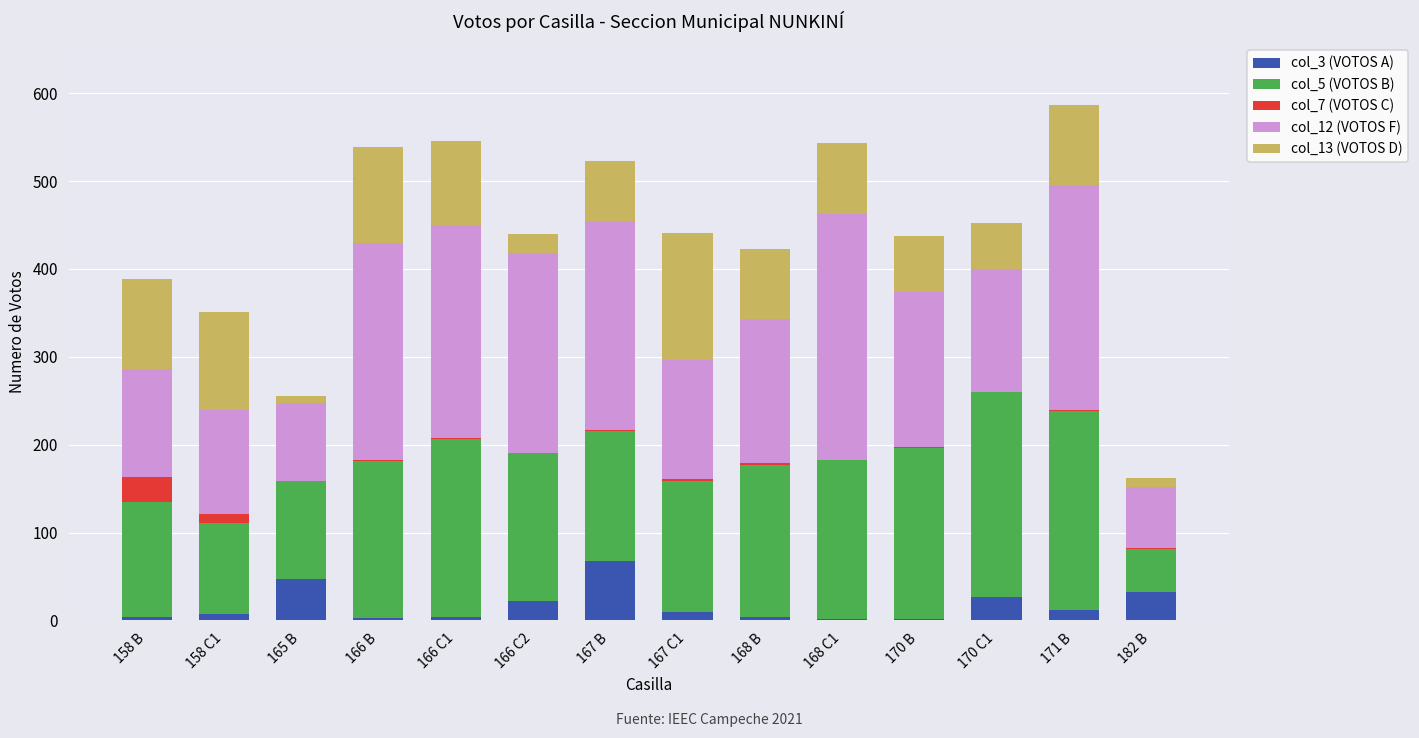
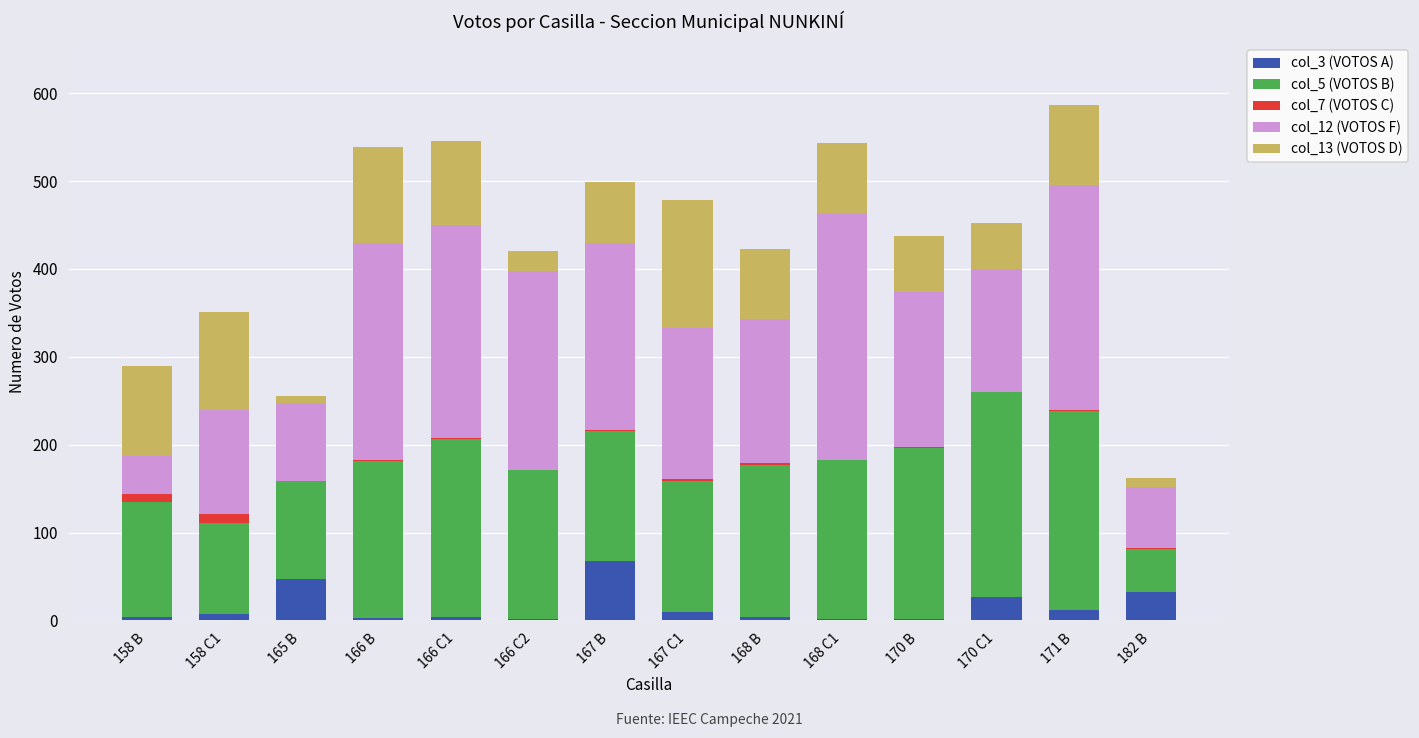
  {
    "col_3 (VOTOS A)": {
      "158 B": 0,
      "158 C1": 10,
      "165 B": 50,
      "166 C1": 0,
-     "166 C2": 20,
+     "166 C2": 0,
      "167 B": 70,
      "167 C1": 10,
      "168 B": 0,
      "170 C1": 30,
      "171 B": 10,
      "182 B": 30
    },
    "col_5 (VOTOS B)": {
      "158 B": 130,
      "158 C1": 100,
      "165 B": 110,
      "166 B": 180,
      "166 C1": 200,
      "166 C2": 170,
      "167 B": 150,
      "167 C1": 150,
      "168 B": 170,
      "168 C1": 180,
      "170 B": 190,
      "170 C1": 230,
      "171 B": 230,
      "182 B": 50
    },
    "col_7 (VOTOS C)": {
-     "158 B": 30,
+     "158 B": 10,
      "158 C1": 10,
      "165 B": 0,
      "166 C2": 0,
      "168 C1": 0,
      "170 C1": 0
    },
    "col_12 (VOTOS F)": {
-     "158 B": 120,
+     "158 B": 40,
      "158 C1": 120,
      "165 B": 90,
      "166 B": 250,
      "166 C1": 240,
      "166 C2": 230,
-     "167 B": 240,
-     "167 C1": 140,
+     "167 B": 210,
+     "167 C1": 170,
      "168 B": 160,
      "168 C1": 280,
      "170 B": 180,
      "170 C1": 140,
      "171 B": 260,
      "182 B": 70
    },
    "col_13 (VOTOS D)": {
      "158 B": 100,
      "158 C1": 110,
      "165 B": 10,
      "166 B": 110,
      "166 C1": 100,
      "166 C2": 20,
      "167 B": 70,
      "167 C1": 150,
      "168 B": 80,
      "168 C1": 80,
      "170 B": 60,
      "170 C1": 50,
      "171 B": 90,
      "182 B": 10
    }
  }
